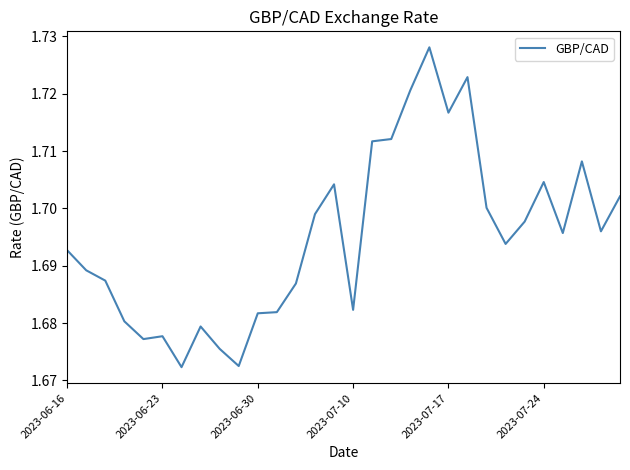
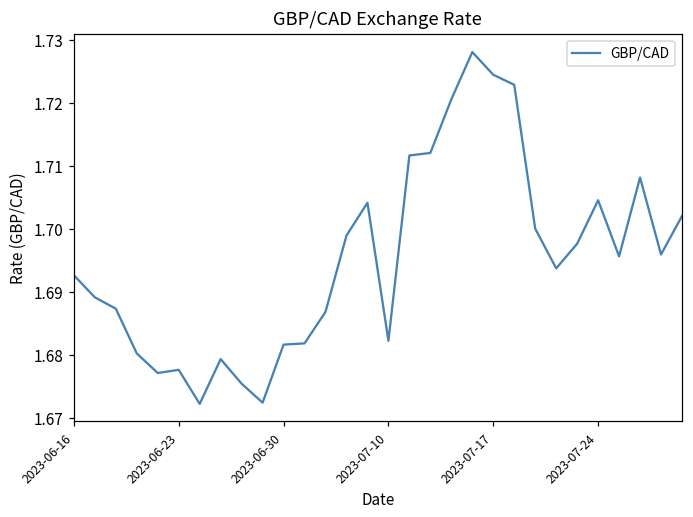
  {
    "2023-06-16": 1.693,
    "2023-06-23": 1.678,
    "2023-06-30": 1.682,
    "2023-07-10": 1.682,
-   "2023-07-17": 1.717,
+   "2023-07-17": 1.725,
    "2023-07-24": 1.705
  }
